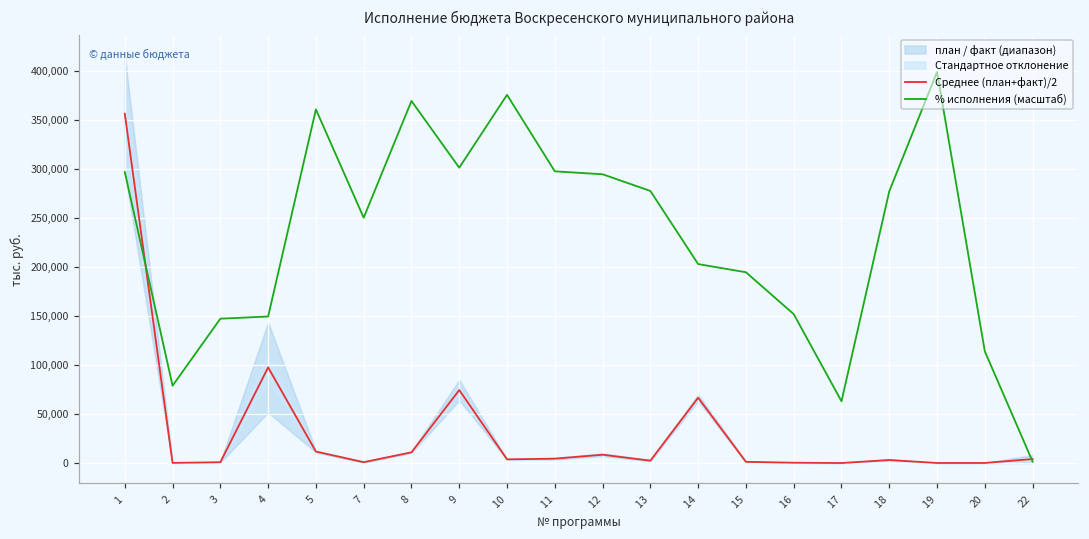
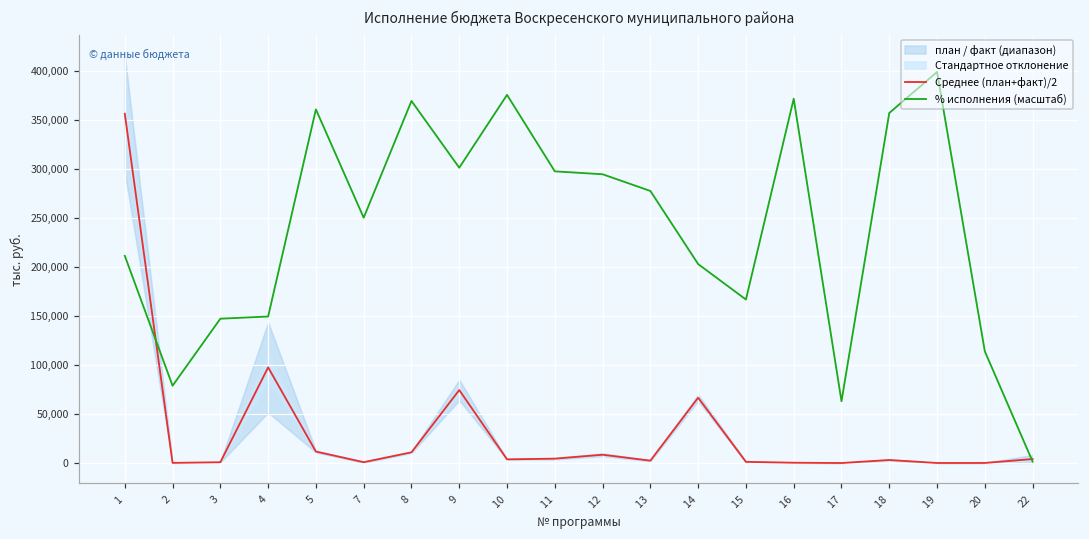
  {
    "Среднее (план+факт)/2": {
      "1": "360,000",
      "4": "100,000",
      "9": "70,000"
    },
    "% исполнения (масштаб)": {
-     "1": "300,000",
+     "1": "210,000",
      "2": "80,000",
      "3": "150,000",
      "4": "150,000",
      "5": "360,000",
      "7": "250,000",
      "8": "370,000",
      "9": "300,000",
      "10": "380,000",
      "11": "300,000",
      "12": "290,000",
      "13": "280,000",
      "14": "200,000",
-     "15": "190,000",
-     "16": "150,000",
+     "15": "170,000",
+     "16": "370,000",
      "17": "60,000",
-     "18": "280,000",
+     "18": "360,000",
      "20": "110,000"
    }
  }
